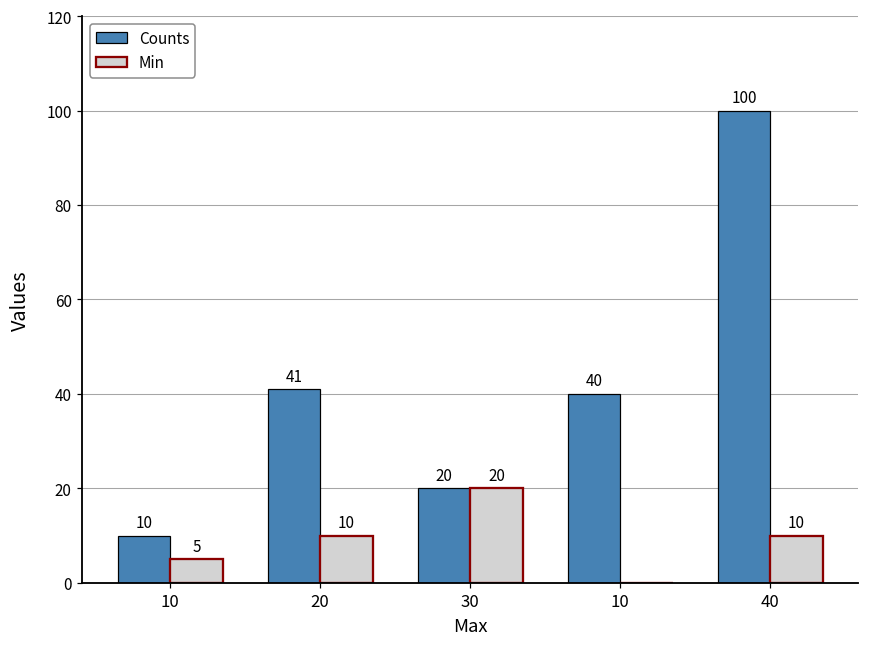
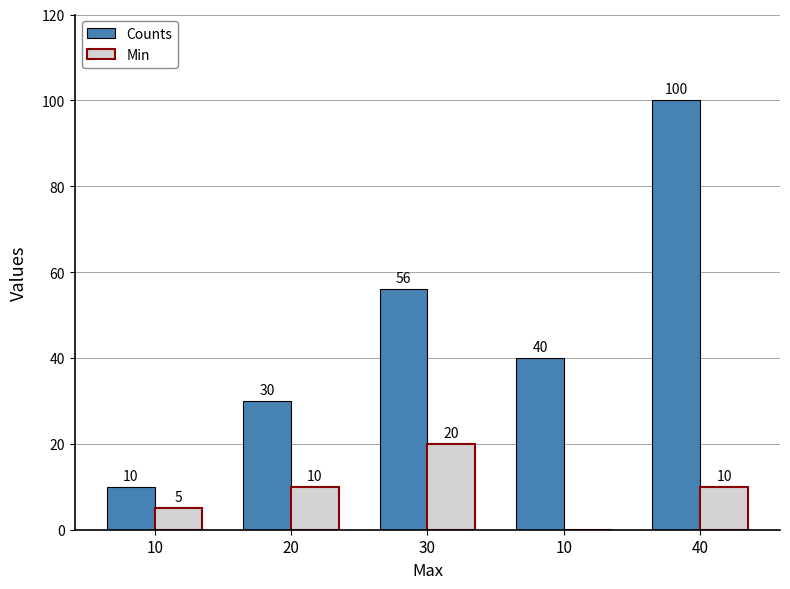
  {
    "Counts": {
-     "20": 41,
-     "30": 20,
+     "20": 30,
+     "30": 56,
      "40": 100
    },
    "Min": {
      "20": 10,
      "30": 20,
      "40": 10
    }
  }
